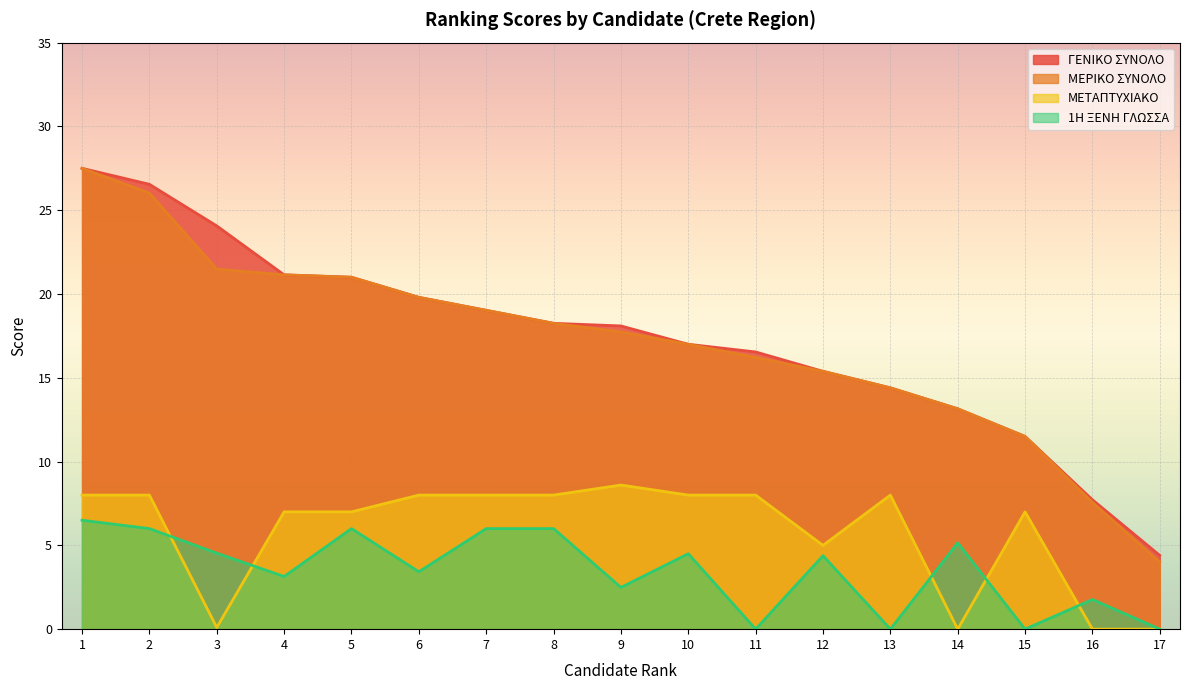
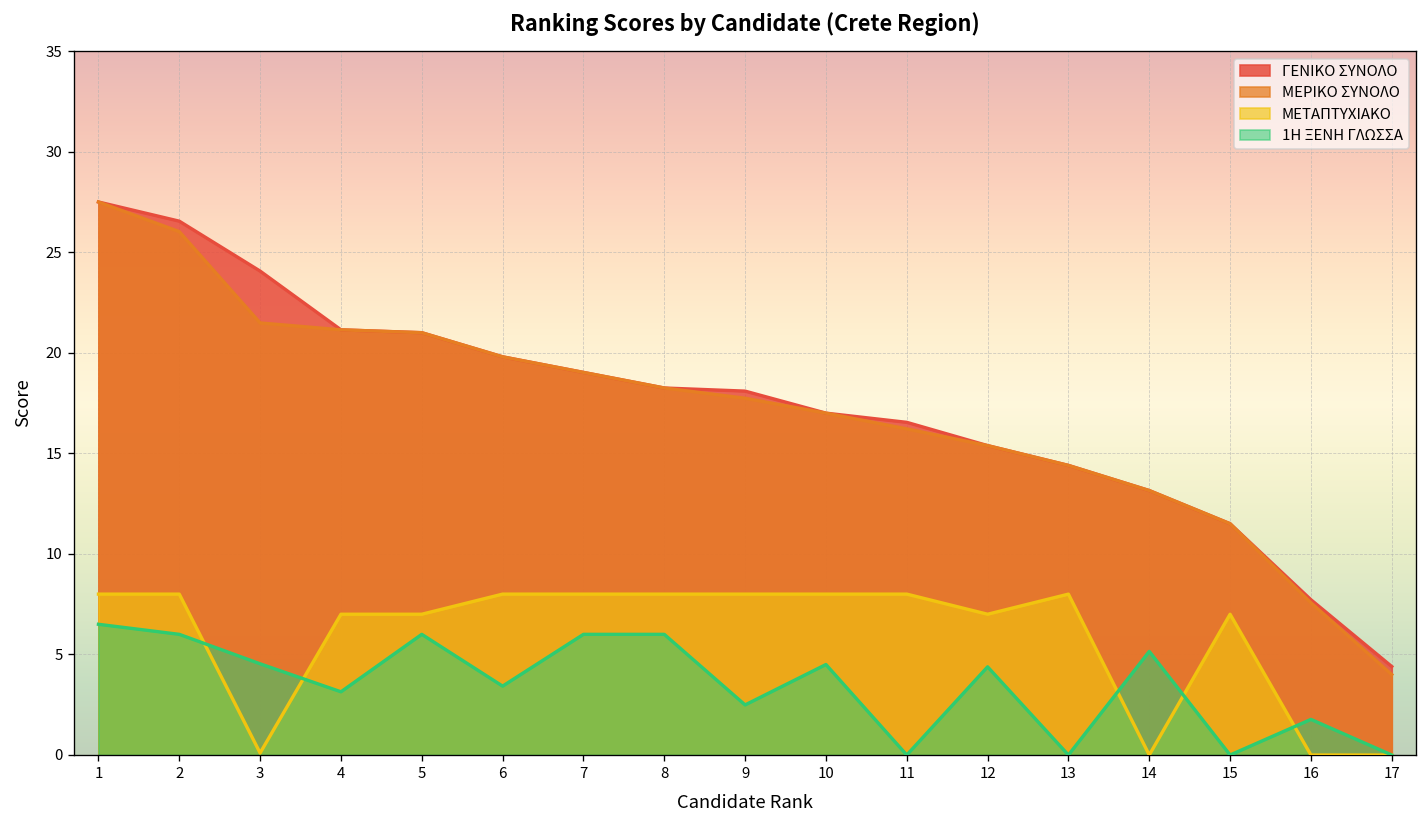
  {
    "ΜΕΤΑΠΤΥΧΙΑΚΟ": {
      "1": 8.0,
      "2": 8.0,
      "3": 0.1,
      "4": 7.0,
      "5": 7.0,
      "6": 8.0,
      "7": 8.0,
      "8": 8.0,
-     "9": 8.6,
+     "9": 8.0,
      "10": 8.0,
      "11": 8.0,
-     "12": 5,
+     "12": 7,
      "13": 8.0,
      "14": 0.0,
      "15": 7.0,
      "16": 0.0
    },
    "1Η ΞΕΝΗ ΓΛΩΣΣΑ": {
      "1": 6.5,
      "2": 6.0,
      "3": 4.5,
      "4": 3.1,
      "5": 6.0,
      "6": 3.4,
      "7": 6.0,
      "8": 6.0,
      "9": 2.5,
      "10": 4.5,
      "11": 0.0,
      "12": 4.4,
      "13": 0.0,
      "14": 5.2,
      "15": 0.0,
      "16": 1.8
    }
  }
